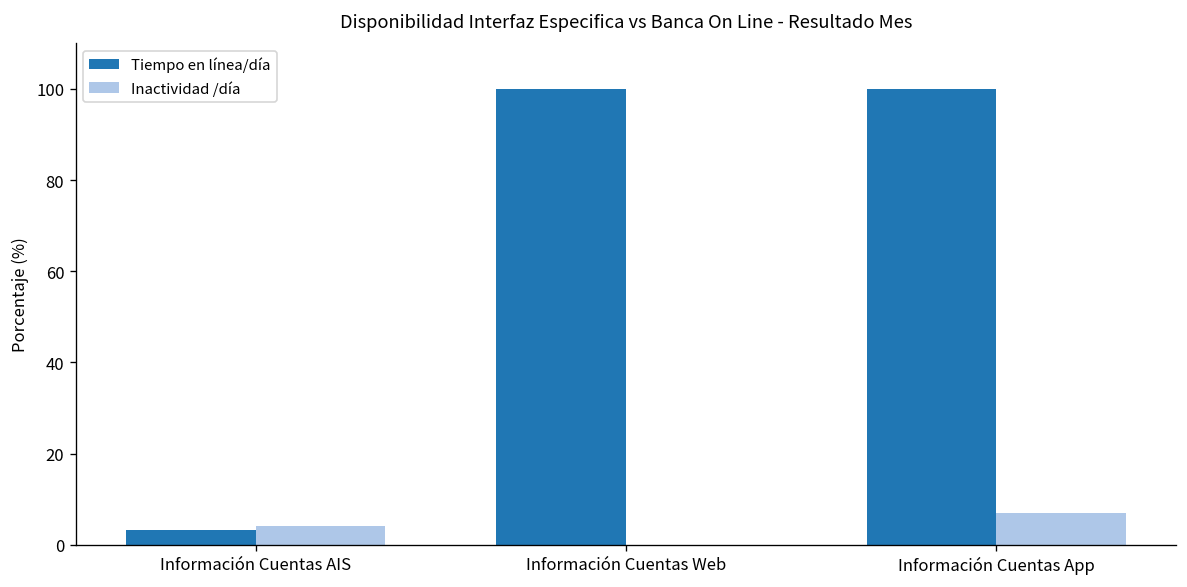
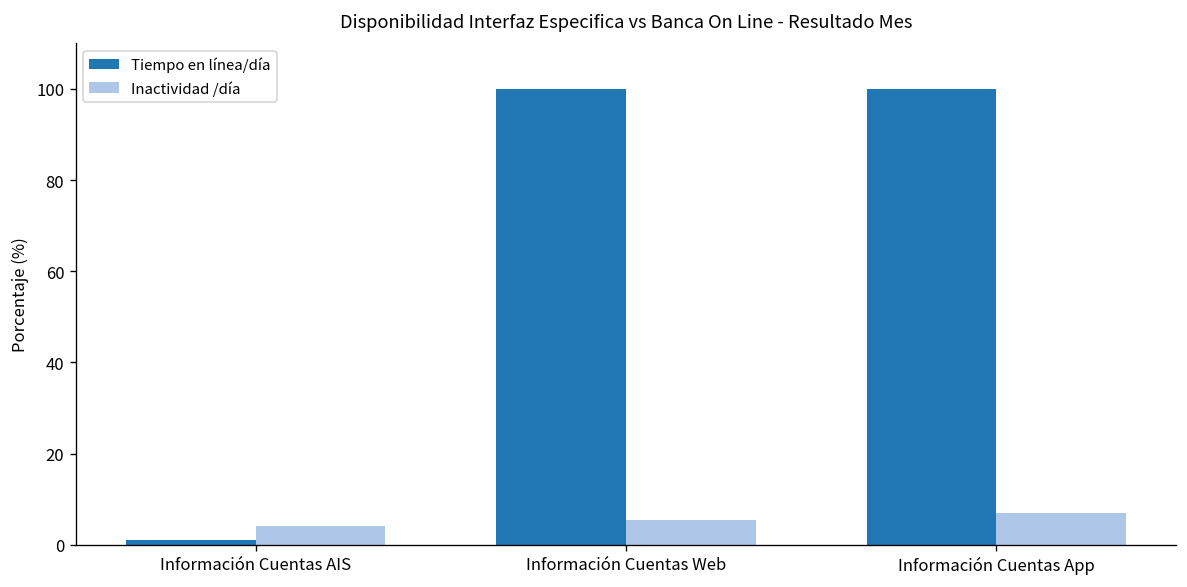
  {
    "Tiempo en línea/día": {
-     "Información Cuentas AIS": 3,
+     "Información Cuentas AIS": 1,
      "Información Cuentas Web": 100,
      "Información Cuentas App": 100
    },
    "Inactividad /día": {
      "Información Cuentas AIS": 4,
-     "Información Cuentas Web": 0,
+     "Información Cuentas Web": 5,
      "Información Cuentas App": 7
    }
  }
